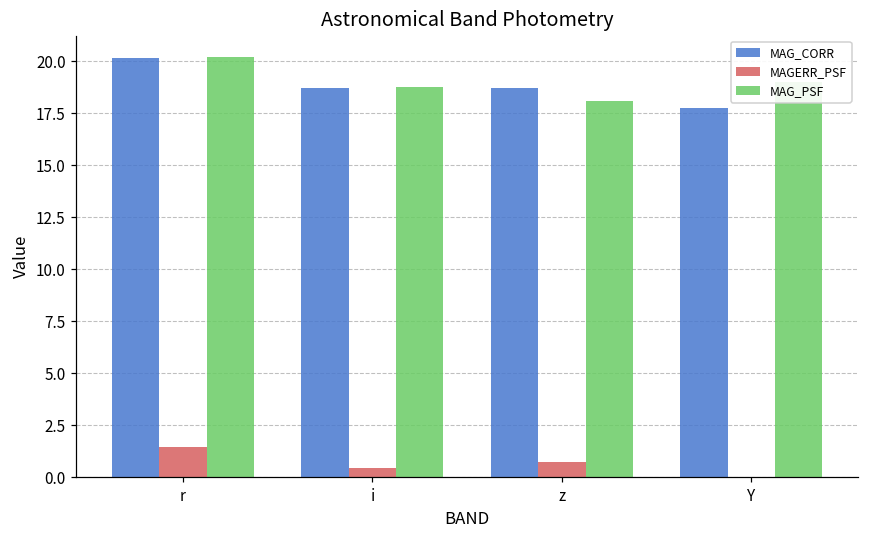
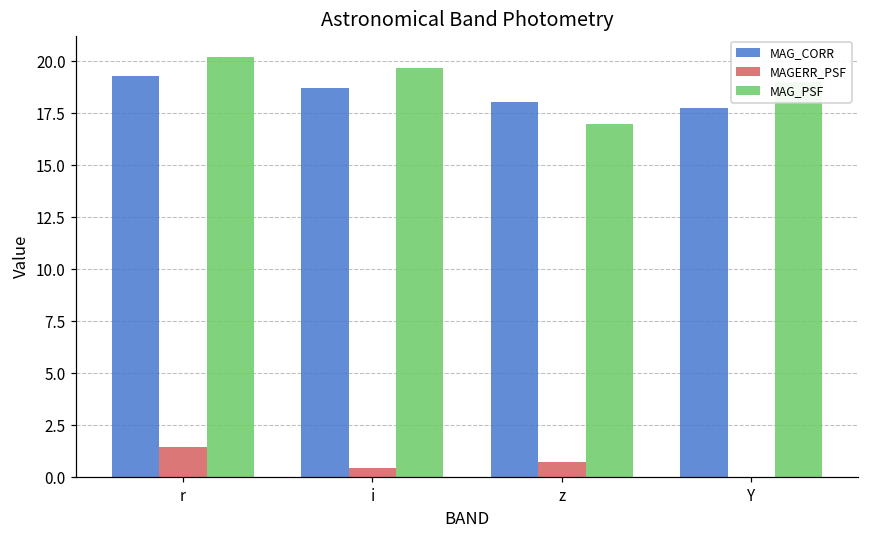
  {
    "MAG_CORR": {
-     "r": 20.2,
+     "r": 19.3,
      "i": 18.7,
-     "z": 18.7,
+     "z": 18.0,
      "Y": 17.8
    },
    "MAGERR_PSF": {
      "r": 1.4,
      "i": 0.5,
      "z": 0.7
    },
    "MAG_PSF": {
      "r": 20.2,
-     "i": 18.8,
-     "z": 18.1
+     "i": 19.7,
+     "z": 17.0
    }
  }
